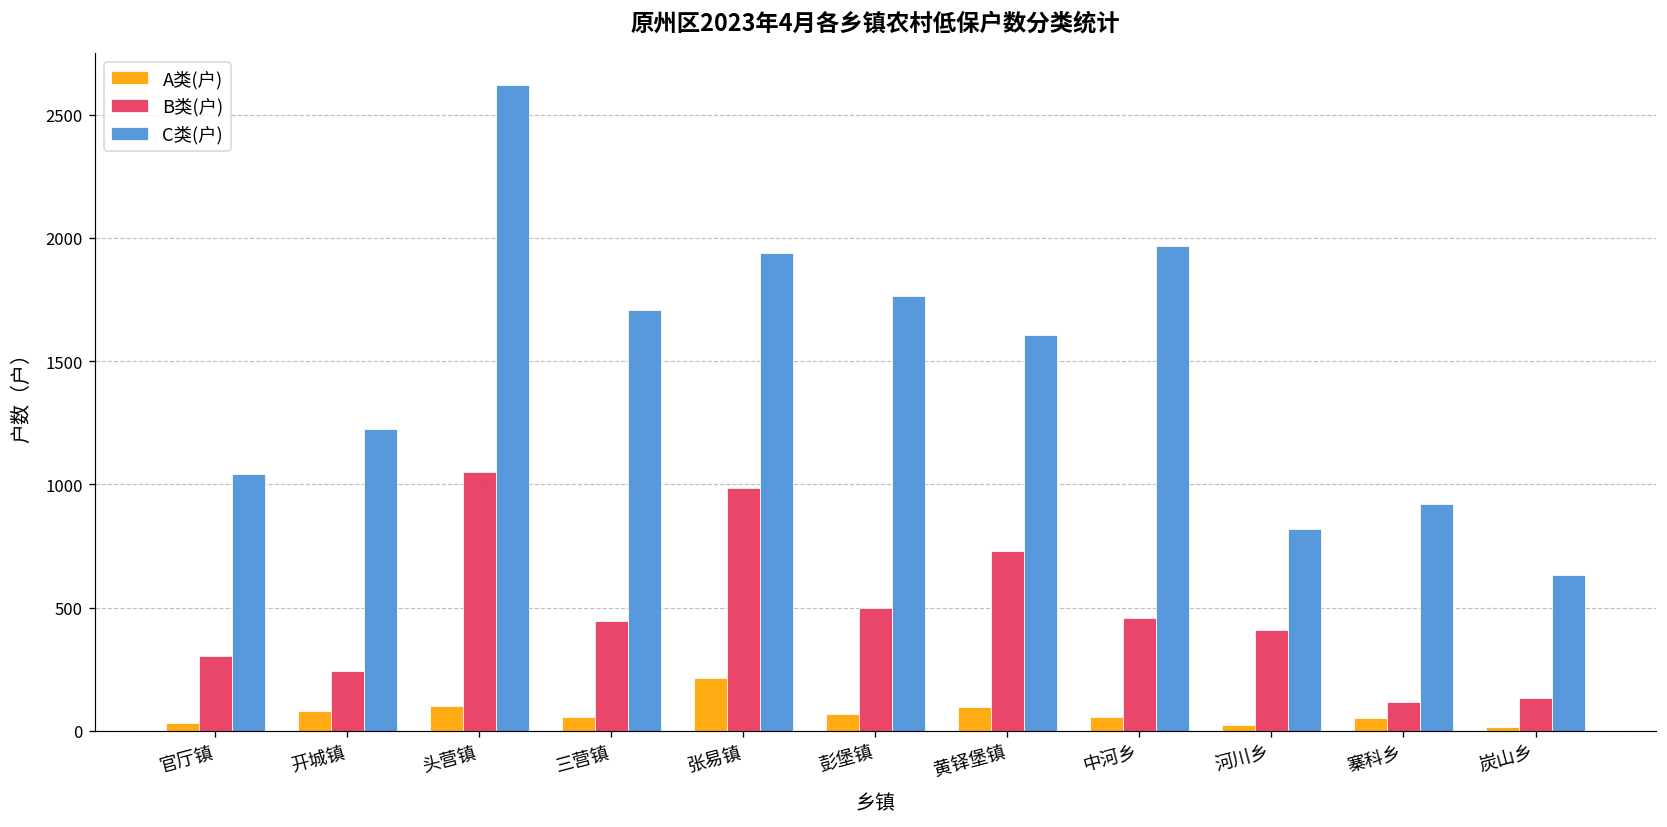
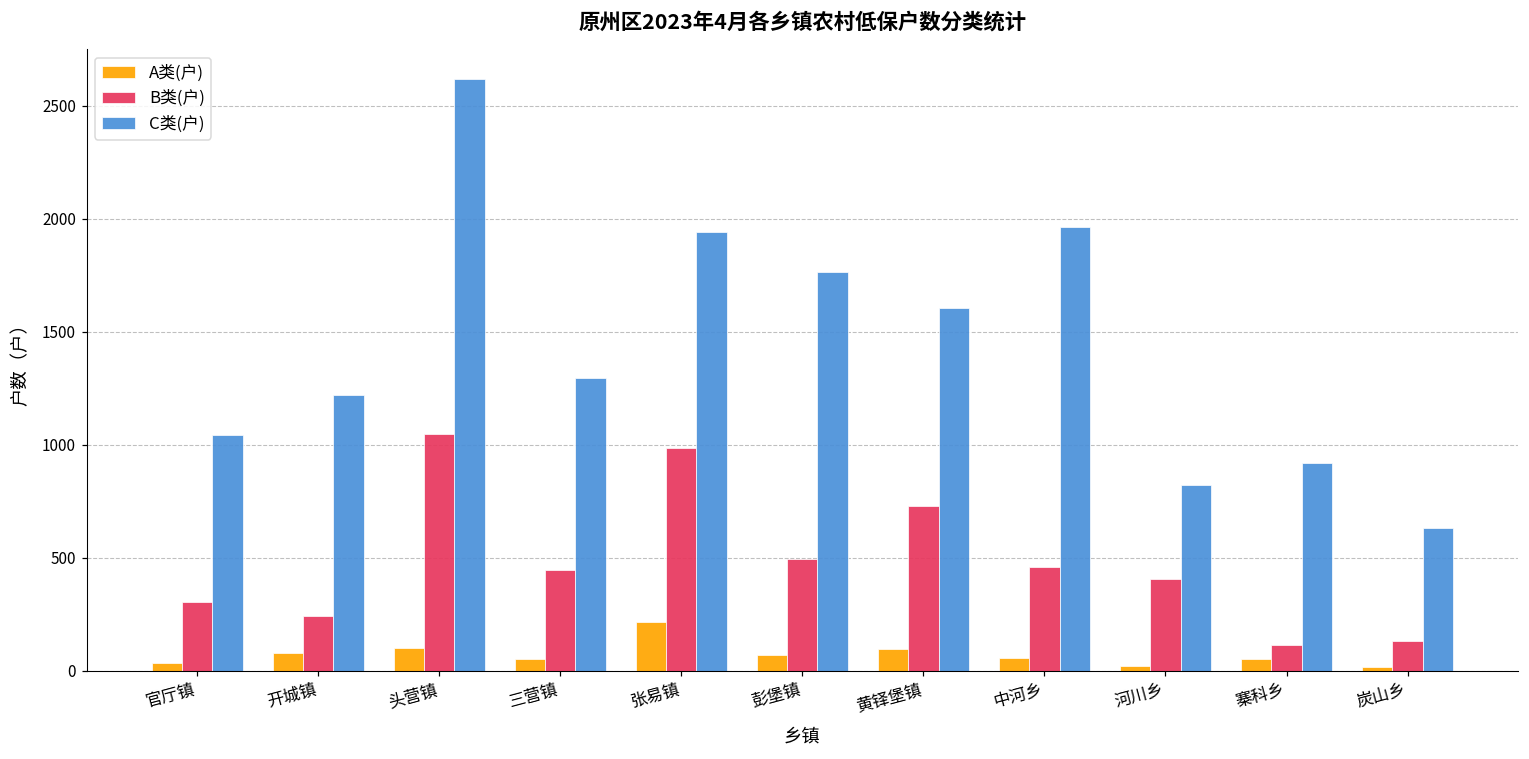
  {
    "A类(户)": {
      "官厅镇": 30,
      "开城镇": 80,
      "头营镇": 100,
      "三营镇": 60,
      "张易镇": 220,
      "彭堡镇": 70,
      "黄铎堡镇": 100,
      "中河乡": 60,
      "河川乡": 20,
      "寨科乡": 50,
      "炭山乡": 20
    },
    "B类(户)": {
      "官厅镇": 310,
      "开城镇": 250,
      "头营镇": 1050,
      "三营镇": 450,
      "张易镇": 990,
      "彭堡镇": 500,
      "黄铎堡镇": 730,
      "中河乡": 460,
      "河川乡": 410,
      "寨科乡": 120,
      "炭山乡": 130
    },
    "C类(户)": {
      "官厅镇": 1040,
      "开城镇": 1220,
      "头营镇": 2620,
-     "三营镇": 1710,
+     "三营镇": 1300,
      "张易镇": 1940,
      "彭堡镇": 1770,
      "黄铎堡镇": 1610,
      "中河乡": 1970,
      "河川乡": 820,
      "寨科乡": 920,
      "炭山乡": 630
    }
  }
